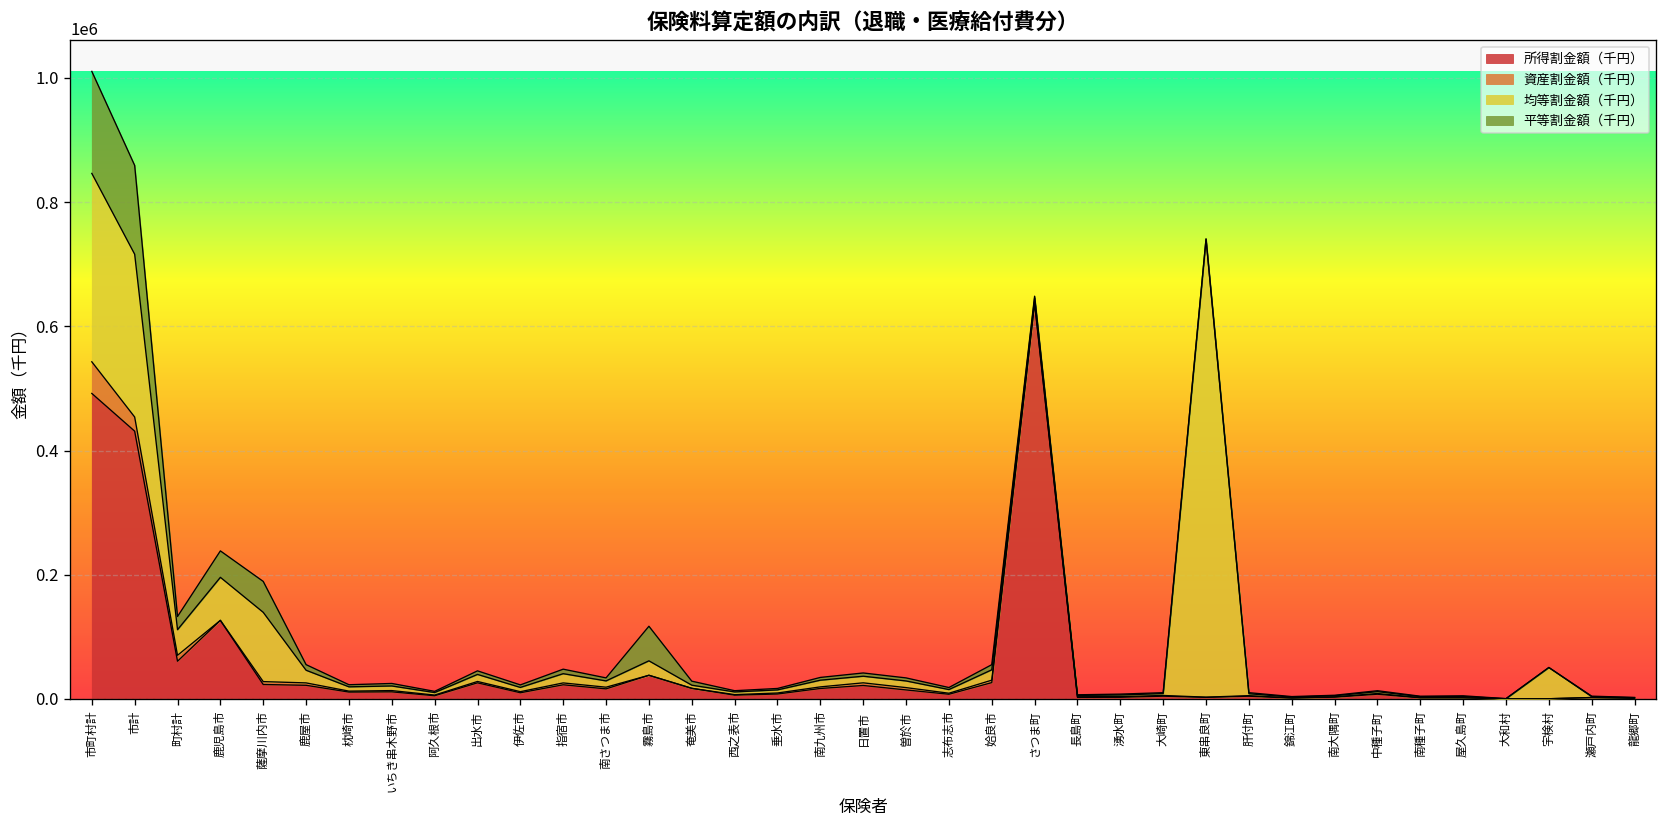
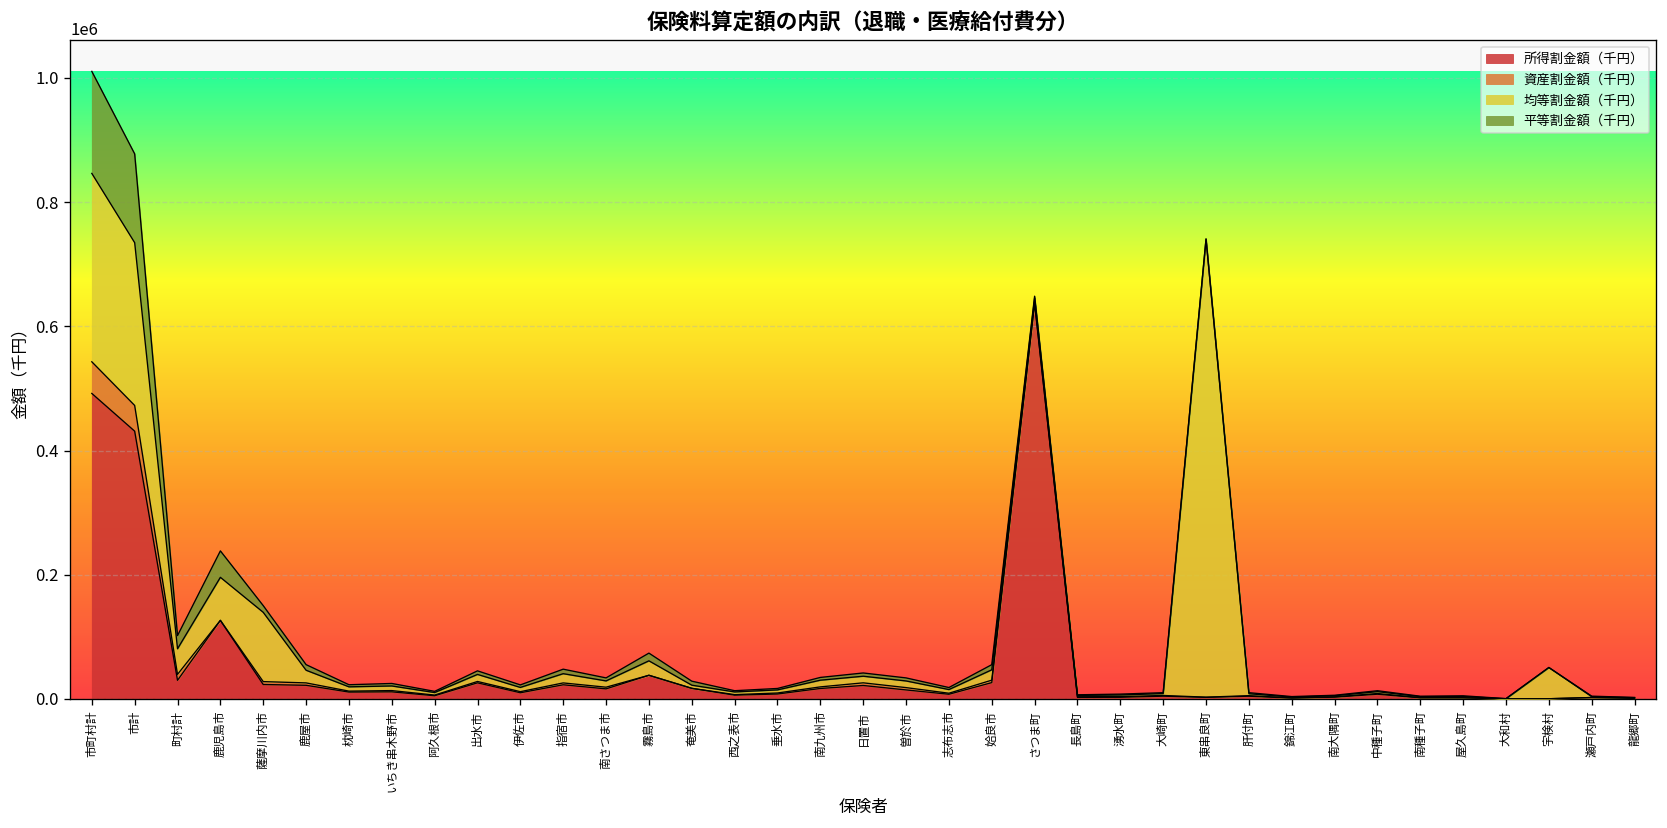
  {
    "所得割金額（千円）": {
      "市町村計": 490000,
      "市計": 430000,
-     "町村計": 60000
+     "町村計": 30000
    },
    "資産割金額（千円）": {
      "市町村計": 50000,
-     "市計": 20000,
+     "市計": 40000,
      "町村計": 10000
    },
    "均等割金額（千円）": {
      "市町村計": 300000,
      "市計": 260000,
      "町村計": 40000,
      "鹿児島市": 70000,
      "薩摩川内市": 110000,
      "鹿屋市": 20000,
      "出水市": 10000,
      "指宿市": 10000,
      "霧島市": 20000,
      "奄美市": 10000,
      "日置市": 10000,
      "曽於市": 10000,
      "姶良市": 20000
    },
    "平等割金額（千円）": {
      "市町村計": 160000,
      "市計": 140000,
      "町村計": 20000,
      "鹿児島市": 40000,
-     "薩摩川内市": 50000,
+     "薩摩川内市": 10000,
      "鹿屋市": 10000,
      "出水市": 10000,
      "指宿市": 10000,
-     "霧島市": 60000,
+     "霧島市": 10000,
      "奄美市": 10000,
      "日置市": 10000,
      "曽於市": 0,
      "姶良市": 10000
    }
  }
